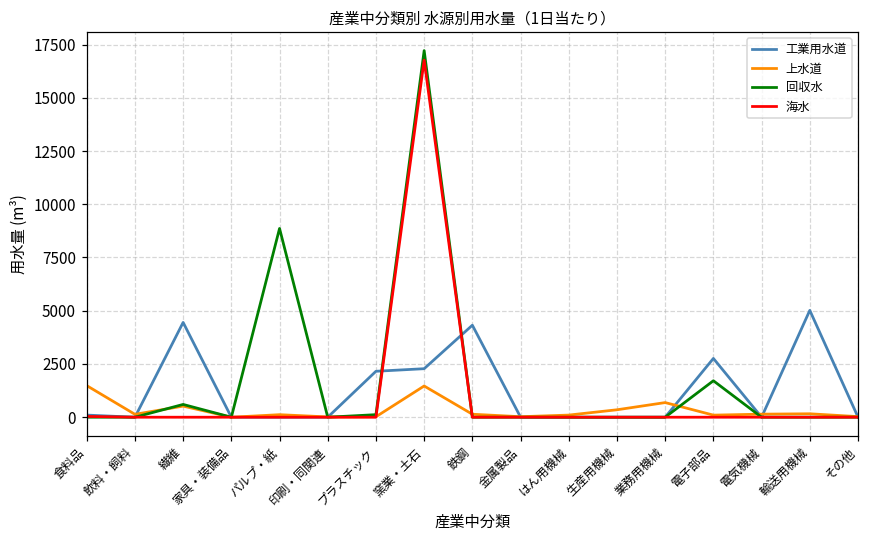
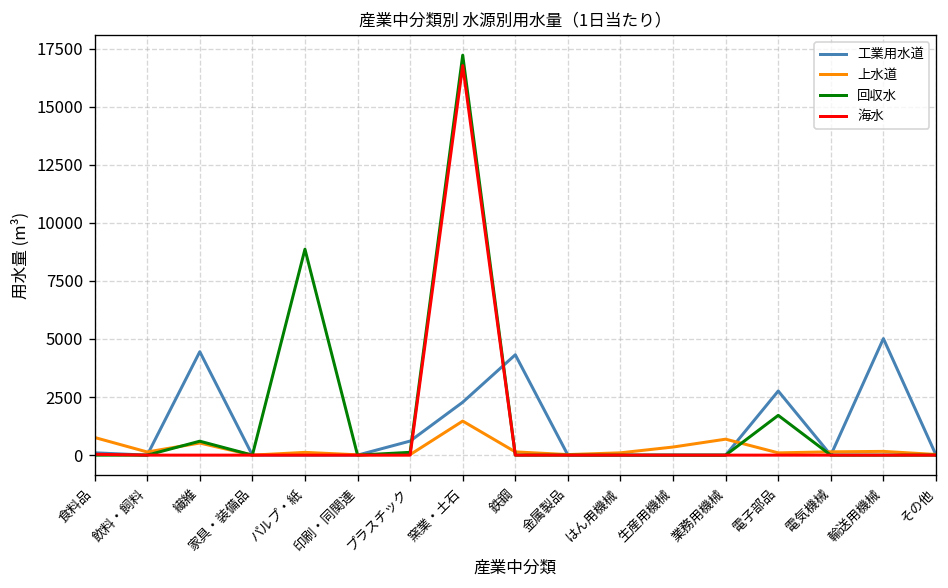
  {
    "工業用水道": {
      "繊維": 4500,
-     "プラスチック": 2200,
+     "プラスチック": 600,
      "窯業・土石": 2300,
      "鉄鋼": 4300,
      "電子部品": 2800,
      "輸送用機械": 5000
    },
    "上水道": {
-     "食料品": 1500,
+     "食料品": 800,
      "飲料・飼料": 100,
      "窯業・土石": 1500,
      "鉄鋼": 100,
      "生産用機械": 300,
      "業務用機械": 700,
      "電気機械": 100,
      "輸送用機械": 200
    },
    "回収水": {
      "パルプ・紙": 8900,
      "窯業・土石": 17200,
      "電子部品": 1700
    },
    "海水": {
      "繊維": 0,
      "窯業・土石": 16800
    }
  }
